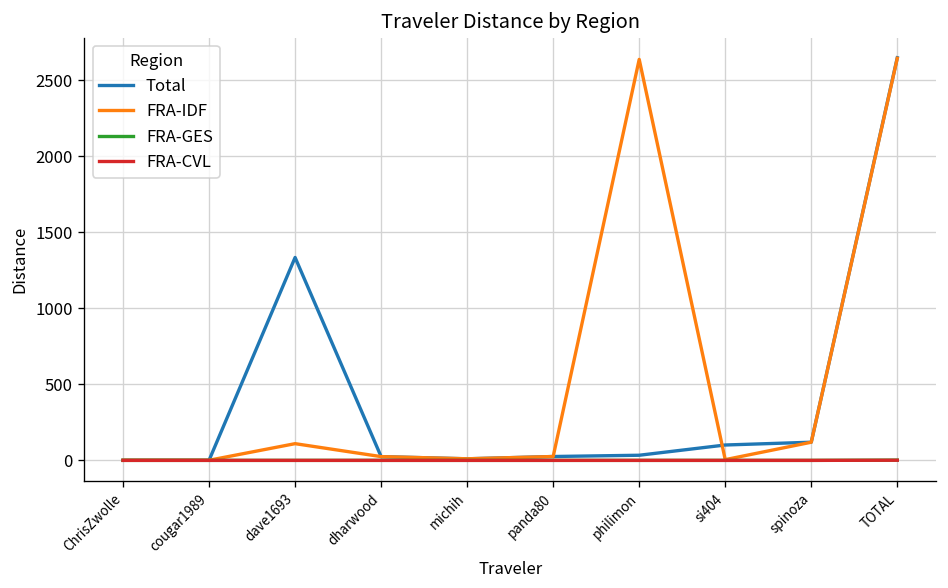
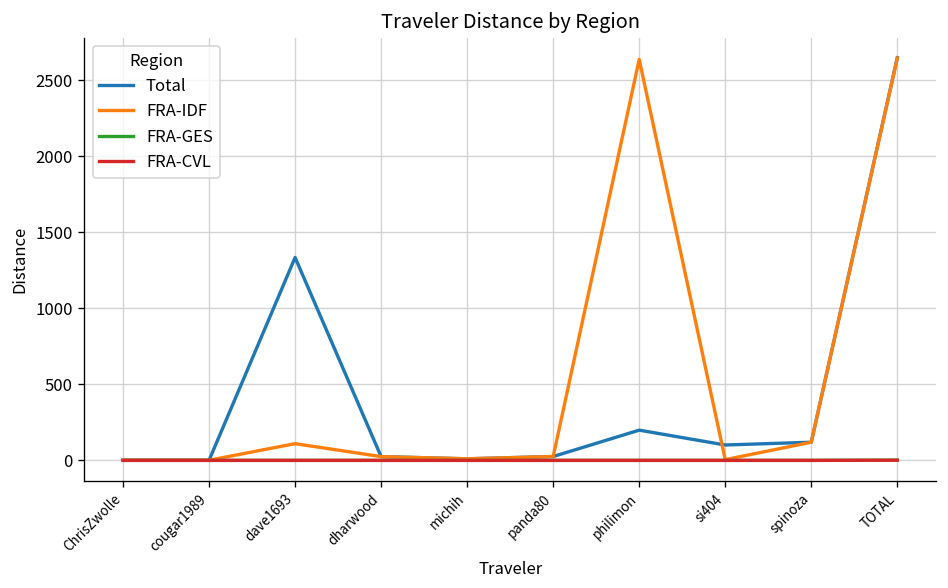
  {
    "Total": {
      "dave1693": 1330,
-     "philimon": 30,
+     "philimon": 200,
      "si404": 100
    },
    "FRA-IDF": {
      "dave1693": 110,
      "philimon": 2640
    }
  }
